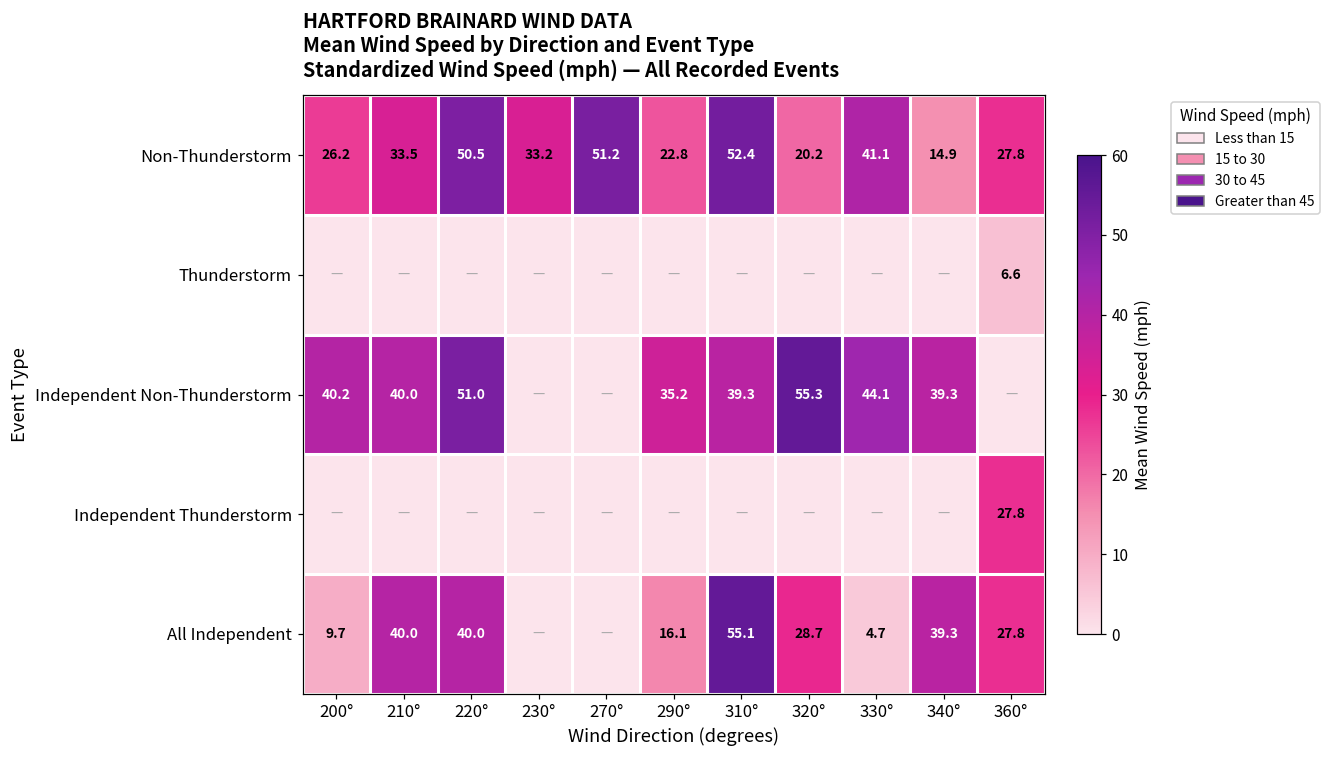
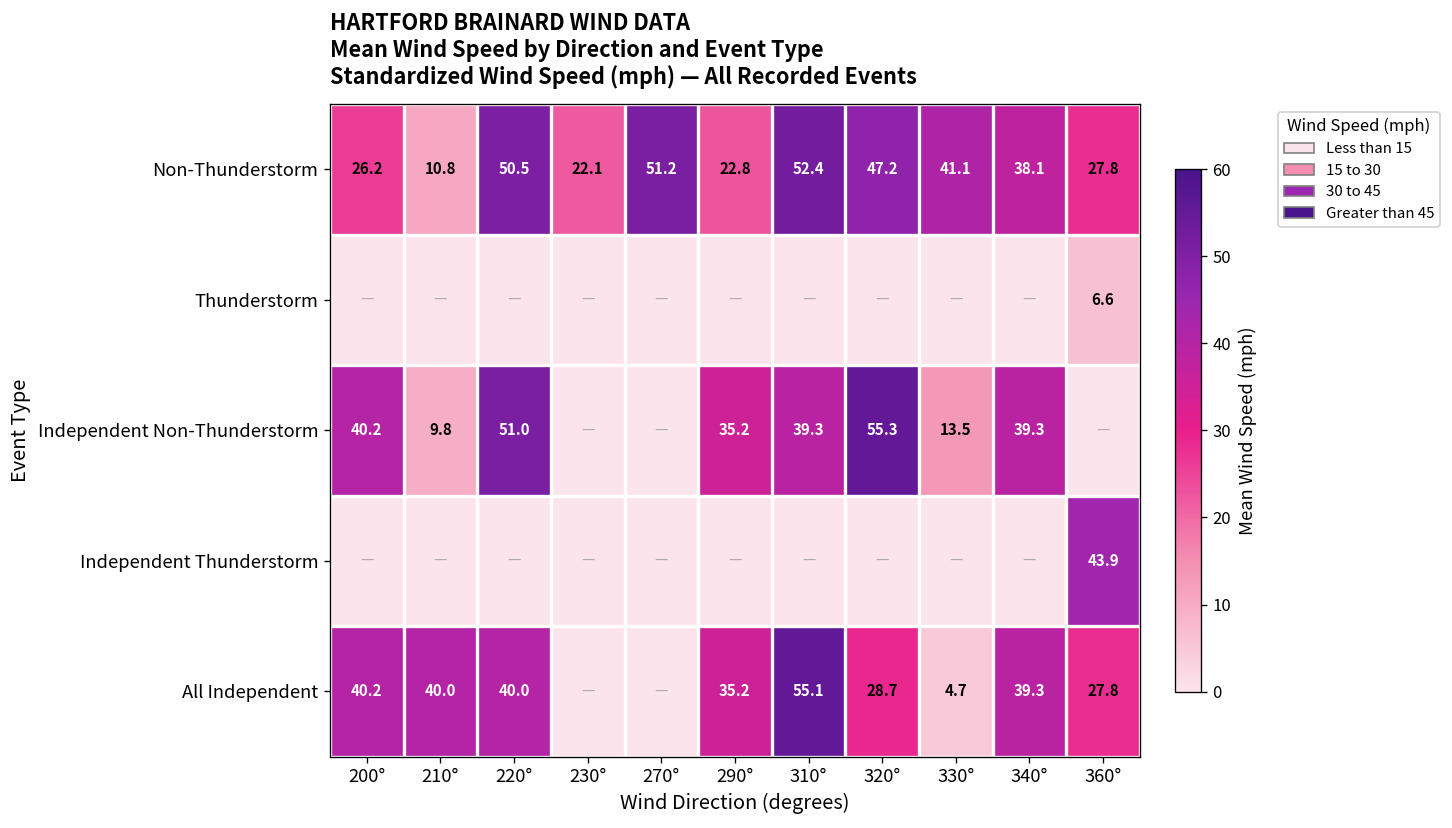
  {
    "Non-Thunderstorm": {
      "200°": 26.2,
-     "210°": 33.5,
+     "210°": 10.8,
      "220°": 50.5,
-     "230°": 33.2,
+     "230°": 22.1,
      "270°": 51.2,
      "290°": 22.8,
      "310°": 52.4,
-     "320°": 20.2,
+     "320°": 47.2,
      "330°": 41.1,
-     "340°": 14.9,
+     "340°": 38.1,
      "360°": 27.8
    },
    "Thunderstorm": {
      "360°": 6.6
    },
    "Independent Non-Thunderstorm": {
      "200°": 40.2,
-     "210°": 40.0,
+     "210°": 9.8,
      "220°": 51.0,
      "290°": 35.2,
      "310°": 39.3,
      "320°": 55.3,
-     "330°": 44.1,
+     "330°": 13.5,
      "340°": 39.3
    },
    "Independent Thunderstorm": {
-     "360°": 27.8
+     "360°": 43.9
    },
    "All Independent": {
-     "200°": 9.7,
+     "200°": 40.2,
      "210°": 40.0,
      "220°": 40.0,
-     "290°": 16.1,
+     "290°": 35.2,
      "310°": 55.1,
      "320°": 28.7,
      "330°": 4.7,
      "340°": 39.3,
      "360°": 27.8
    }
  }
